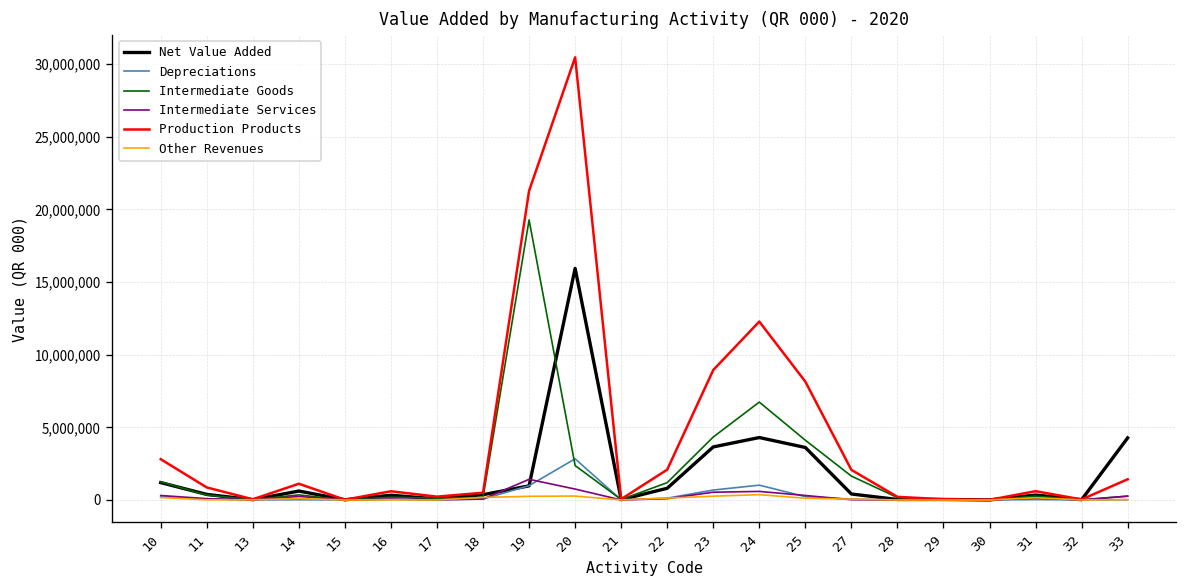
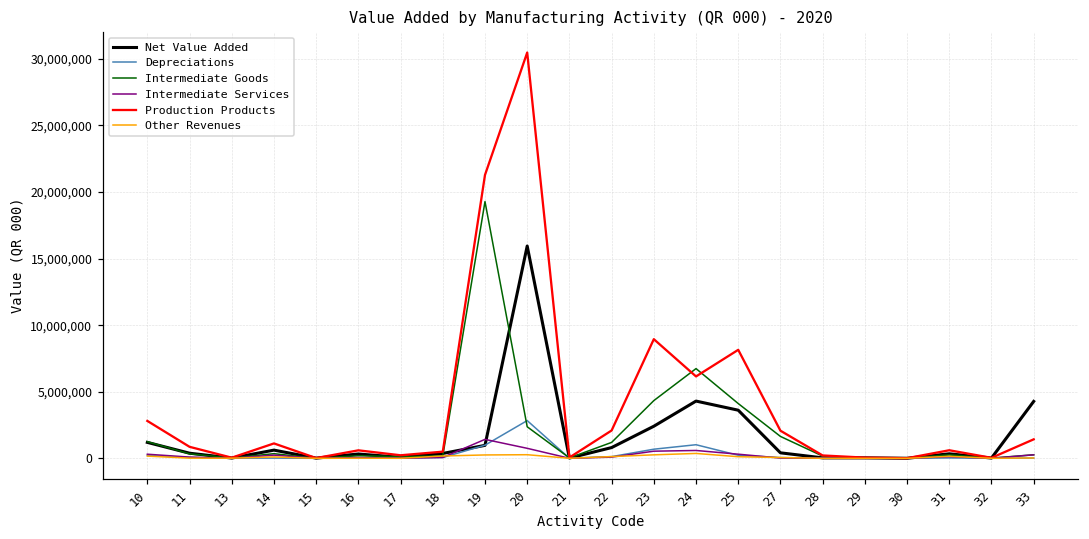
  {
    "Net Value Added": {
      "14": "600,000",
      "20": "15,900,000",
      "22": "800,000",
-     "23": "3,700,000",
+     "23": "2,400,000",
      "24": "4,300,000",
      "25": "3,600,000",
      "27": "400,000",
      "33": "4,300,000"
    },
    "Depreciations": {
      "20": "2,800,000",
      "24": "1,000,000"
    },
    "Intermediate Goods": {
      "19": "19,300,000",
      "20": "2,400,000",
      "22": "1,200,000",
      "23": "4,300,000",
      "24": "6,700,000",
      "25": "4,100,000",
      "27": "1,600,000"
    },
    "Intermediate Services": {
      "19": "1,400,000",
      "20": "800,000",
      "24": "600,000"
    },
    "Production Products": {
      "10": "2,800,000",
      "11": "900,000",
      "14": "1,100,000",
      "16": "600,000",
      "19": "21,300,000",
      "20": "30,500,000",
      "22": "2,100,000",
      "23": "8,900,000",
-     "24": "12,300,000",
+     "24": "6,200,000",
      "25": "8,100,000",
      "27": "2,100,000",
      "31": "600,000",
      "33": "1,400,000"
    },
    "Other Revenues": {
      "19": "300,000",
      "20": "300,000",
      "23": "300,000",
      "24": "400,000"
    }
  }
